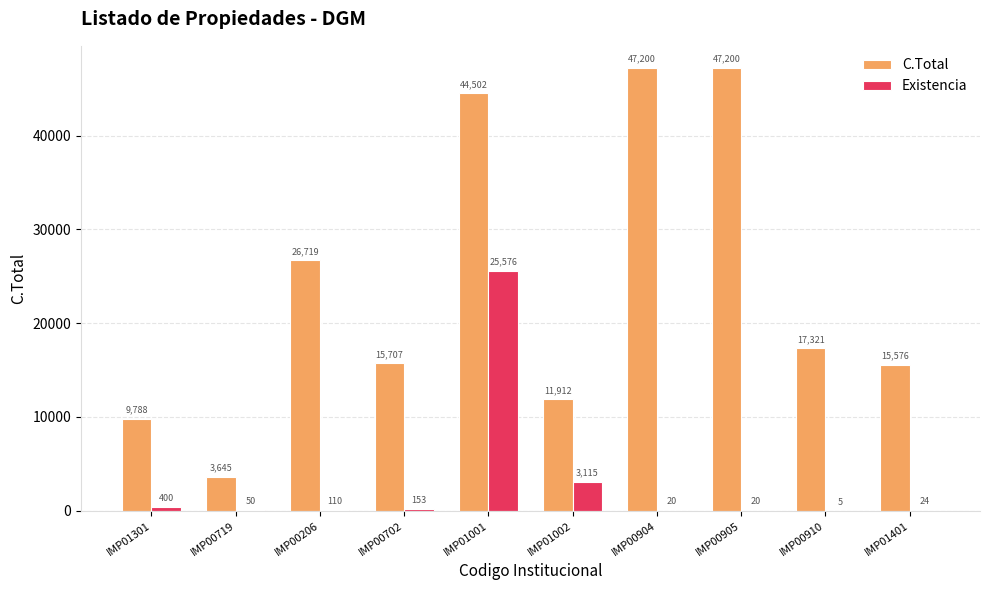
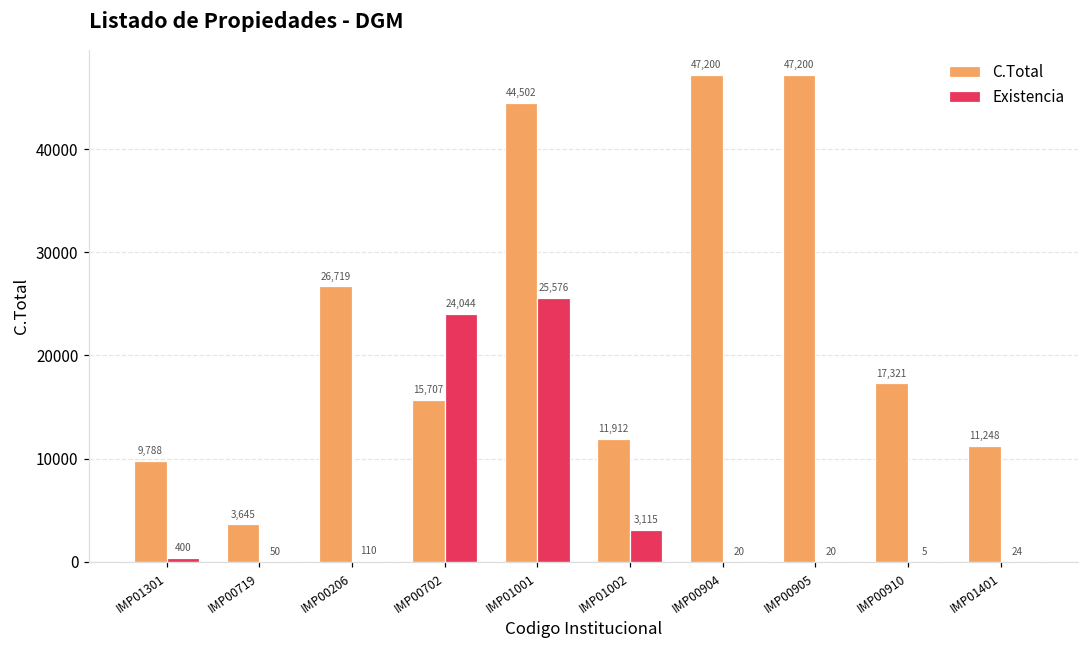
  {
    "C.Total": {
      "IMP01301": "9,788",
      "IMP00719": "3,645",
      "IMP00206": "26,719",
      "IMP00702": "15,707",
      "IMP01001": "44,502",
      "IMP01002": "11,912",
      "IMP00904": "47,200",
      "IMP00905": "47,200",
      "IMP00910": "17,321",
-     "IMP01401": "15,576"
+     "IMP01401": "11,248"
    },
    "Existencia": {
      "IMP01301": "400",
      "IMP00719": "50",
      "IMP00206": "110",
-     "IMP00702": "153",
+     "IMP00702": "24,044",
      "IMP01001": "25,576",
      "IMP01002": "3,115",
      "IMP00904": "20",
      "IMP00905": "20",
      "IMP00910": "5",
      "IMP01401": "24"
    }
  }
